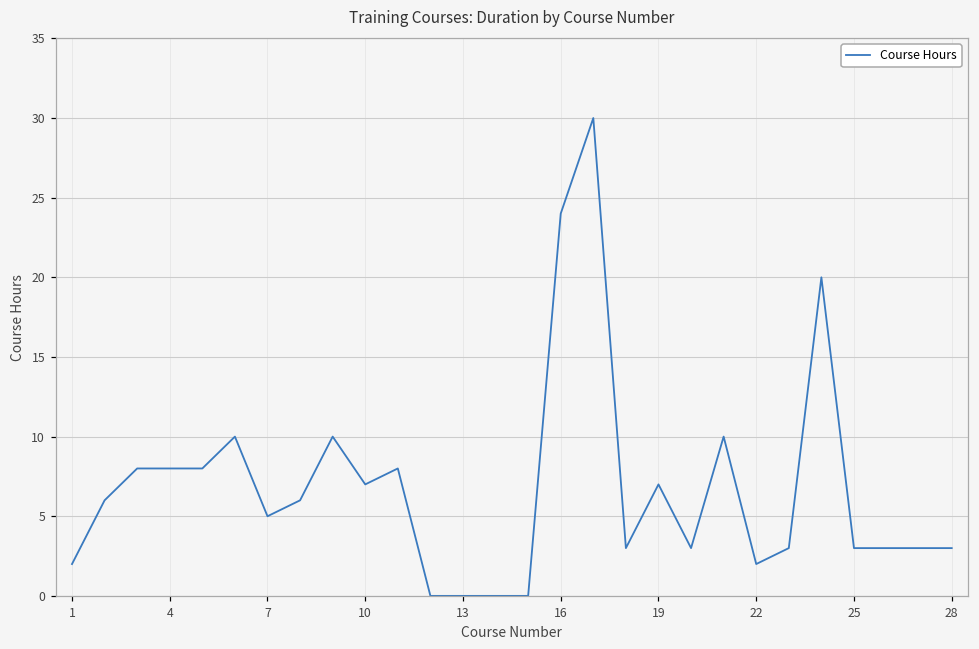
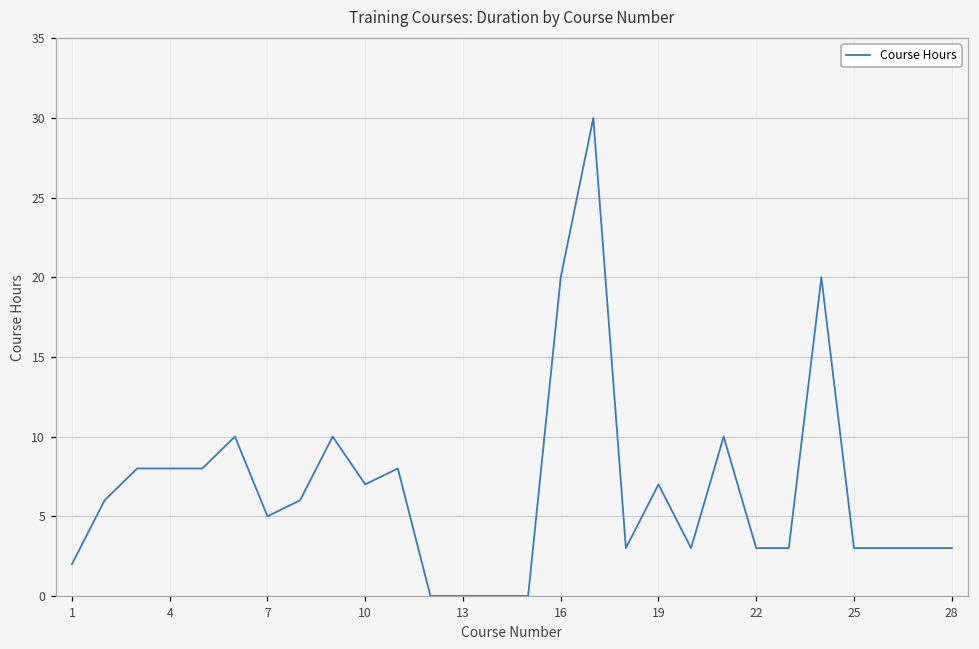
  {
    "1": 2,
    "4": 8,
    "7": 5,
    "10": 7,
    "13": 0,
-   "16": 24,
+   "16": 20,
    "19": 7,
-   "22": 2,
+   "22": 3,
    "25": 3,
    "28": 3
  }
